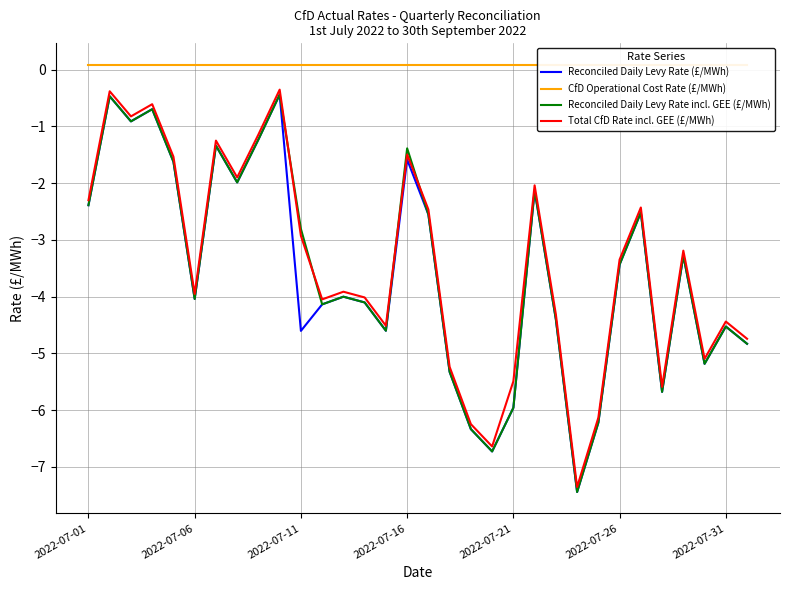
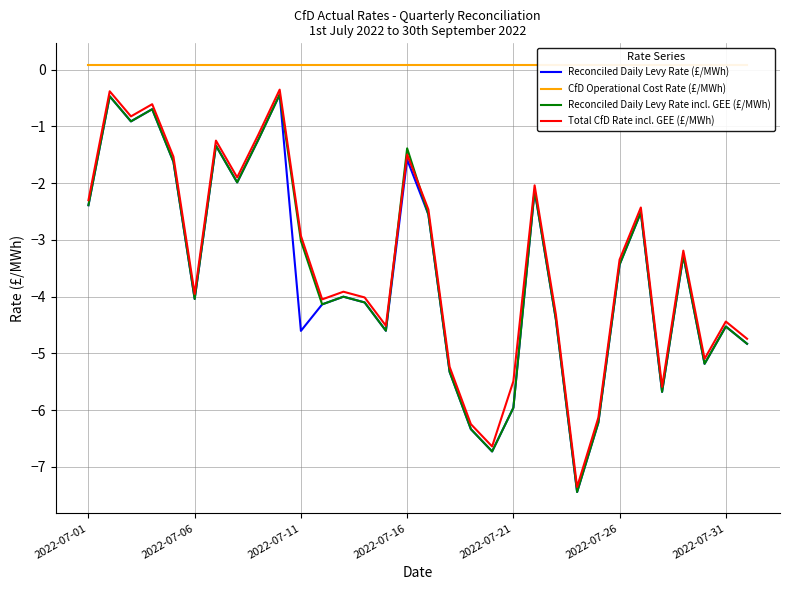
  {
    "Reconciled Daily Levy Rate (£/MWh)": {
      "2022-07-11": -4.6,
      "2022-07-16": -1.6
    },
    "CfD Operational Cost Rate (£/MWh)": {
      "2022-07-01": 0.1,
      "2022-07-06": 0.1,
      "2022-07-11": 0.1,
      "2022-07-16": 0.1,
      "2022-07-21": 0.1
    },
    "Reconciled Daily Levy Rate incl. GEE (£/MWh)": {
-     "2022-07-11": -2.8,
+     "2022-07-11": -3.0,
      "2022-07-16": -1.4
    },
    "Total CfD Rate incl. GEE (£/MWh)": {
      "2022-07-01": -2.3,
      "2022-07-06": -4.0,
      "2022-07-11": -2.9,
      "2022-07-16": -1.5,
      "2022-07-21": -5.5,
      "2022-07-26": -3.3,
      "2022-07-31": -4.4
    }
  }
